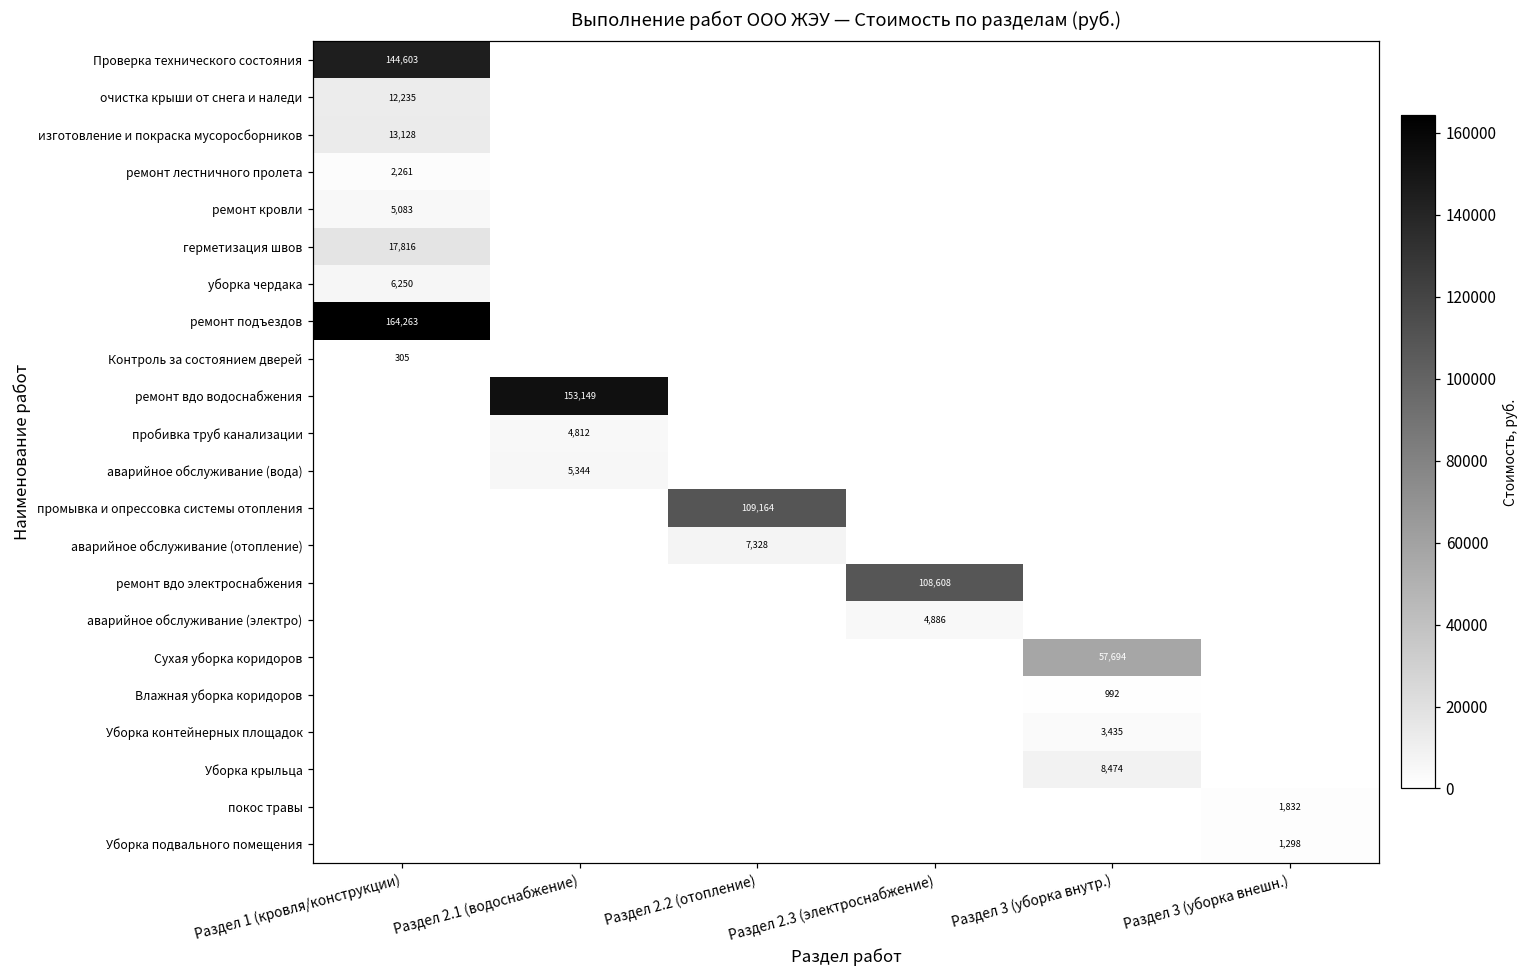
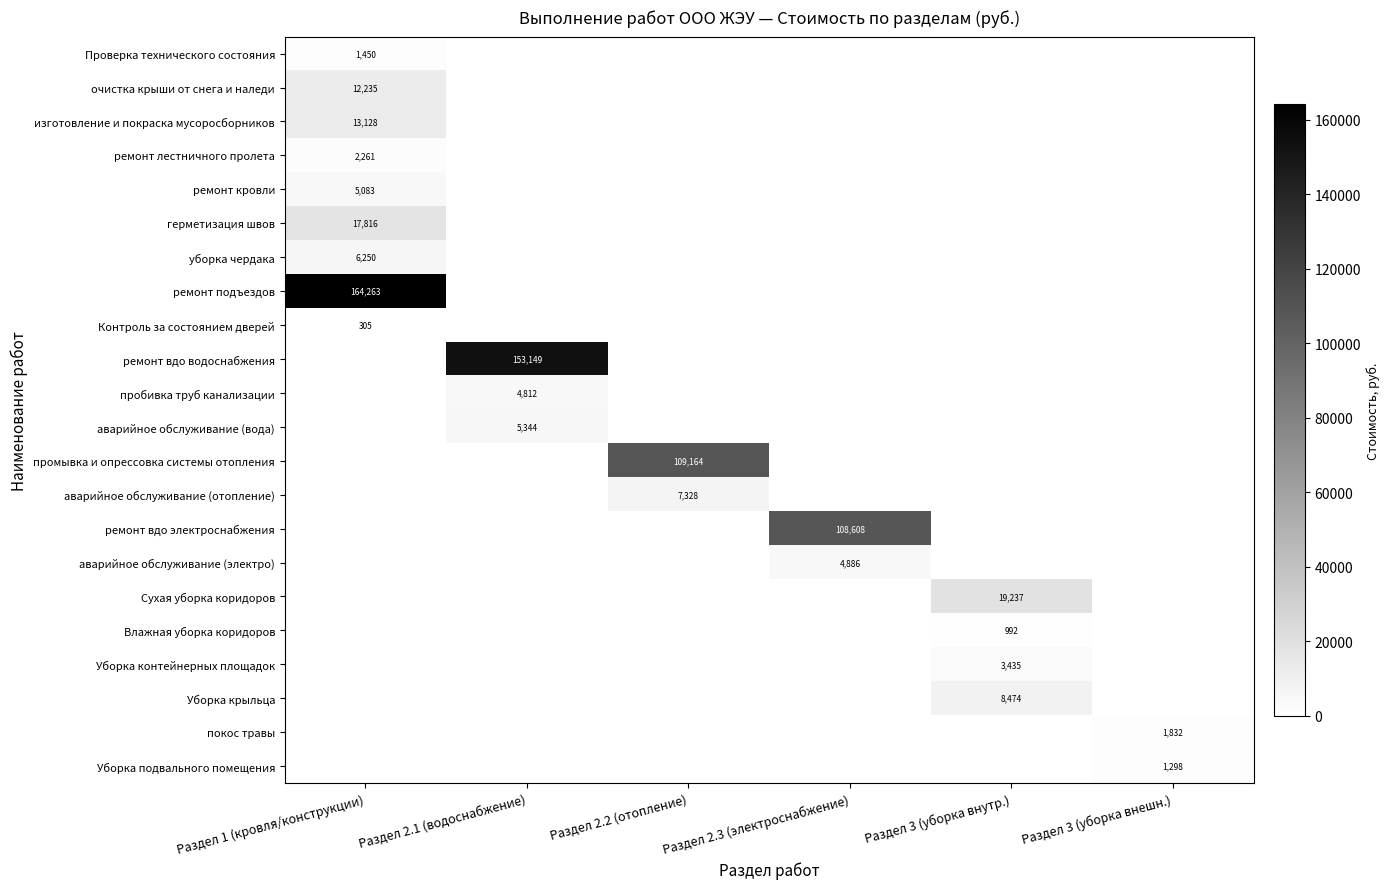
  {
    "Проверка технического состояния": {
-     "Раздел 1 (кровля/конструкции)": "144,603"
+     "Раздел 1 (кровля/конструкции)": "1,450"
    },
    "очистка крыши от снега и наледи": {
      "Раздел 1 (кровля/конструкции)": "12,235"
    },
    "изготовление и покраска мусоросборников": {
      "Раздел 1 (кровля/конструкции)": "13,128"
    },
    "ремонт лестничного пролета": {
      "Раздел 1 (кровля/конструкции)": "2,261"
    },
    "ремонт кровли": {
      "Раздел 1 (кровля/конструкции)": "5,083"
    },
    "герметизация швов": {
      "Раздел 1 (кровля/конструкции)": "17,816"
    },
    "уборка чердака": {
      "Раздел 1 (кровля/конструкции)": "6,250"
    },
    "ремонт подъездов": {
      "Раздел 1 (кровля/конструкции)": "164,263"
    },
    "Контроль за состоянием дверей": {
      "Раздел 1 (кровля/конструкции)": "305"
    },
    "ремонт вдо водоснабжения": {
      "Раздел 2.1 (водоснабжение)": "153,149"
    },
    "пробивка труб канализации": {
      "Раздел 2.1 (водоснабжение)": "4,812"
    },
    "аварийное обслуживание (вода)": {
      "Раздел 2.1 (водоснабжение)": "5,344"
    },
    "промывка и опрессовка системы отопления": {
      "Раздел 2.2 (отопление)": "109,164"
    },
    "аварийное обслуживание (отопление)": {
      "Раздел 2.2 (отопление)": "7,328"
    },
    "ремонт вдо электроснабжения": {
      "Раздел 2.3 (электроснабжение)": "108,608"
    },
    "аварийное обслуживание (электро)": {
      "Раздел 2.3 (электроснабжение)": "4,886"
    },
    "Сухая уборка коридоров": {
-     "Раздел 3 (уборка внутр.)": "57,694"
+     "Раздел 3 (уборка внутр.)": "19,237"
    },
    "Влажная уборка коридоров": {
      "Раздел 3 (уборка внутр.)": "992"
    },
    "Уборка контейнерных площадок": {
      "Раздел 3 (уборка внутр.)": "3,435"
    },
    "Уборка крыльца": {
      "Раздел 3 (уборка внутр.)": "8,474"
    },
    "покос травы": {
      "Раздел 3 (уборка внешн.)": "1,832"
    },
    "Уборка подвального помещения": {
      "Раздел 3 (уборка внешн.)": "1,298"
    }
  }
